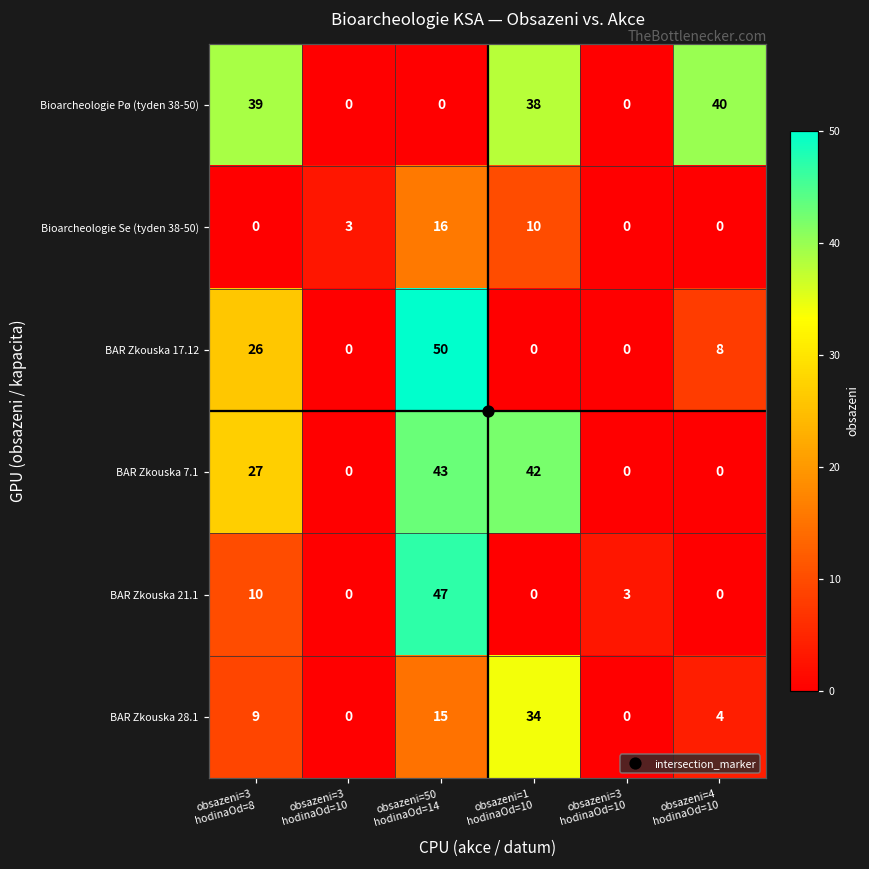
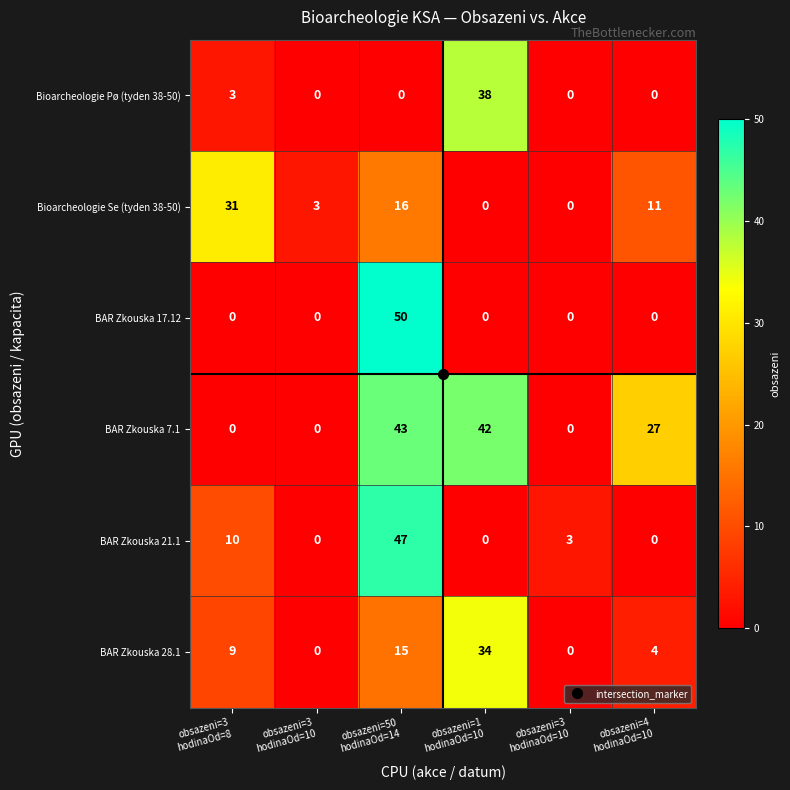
  {
    "Bioarcheologie Pø (tyden 38-50)": {
-     "obsazeni=3 hodinaOd=8": 39,
+     "obsazeni=3 hodinaOd=8": 3,
      "obsazeni=50 hodinaOd=14": 0,
      "obsazeni=1 hodinaOd=10": 38,
-     "obsazeni=4 hodinaOd=10": 40
+     "obsazeni=4 hodinaOd=10": 0
    },
    "Bioarcheologie Se (tyden 38-50)": {
-     "obsazeni=3 hodinaOd=8": 0,
+     "obsazeni=3 hodinaOd=8": 31,
      "obsazeni=50 hodinaOd=14": 16,
-     "obsazeni=1 hodinaOd=10": 10,
-     "obsazeni=4 hodinaOd=10": 0
+     "obsazeni=1 hodinaOd=10": 0,
+     "obsazeni=4 hodinaOd=10": 11
    },
    "BAR Zkouska 17.12": {
-     "obsazeni=3 hodinaOd=8": 26,
+     "obsazeni=3 hodinaOd=8": 0,
      "obsazeni=50 hodinaOd=14": 50,
      "obsazeni=1 hodinaOd=10": 0,
-     "obsazeni=4 hodinaOd=10": 8
+     "obsazeni=4 hodinaOd=10": 0
    },
    "BAR Zkouska 7.1": {
-     "obsazeni=3 hodinaOd=8": 27,
+     "obsazeni=3 hodinaOd=8": 0,
      "obsazeni=50 hodinaOd=14": 43,
      "obsazeni=1 hodinaOd=10": 42,
-     "obsazeni=4 hodinaOd=10": 0
+     "obsazeni=4 hodinaOd=10": 27
    },
    "BAR Zkouska 21.1": {
      "obsazeni=3 hodinaOd=8": 10,
      "obsazeni=50 hodinaOd=14": 47,
      "obsazeni=1 hodinaOd=10": 0,
      "obsazeni=4 hodinaOd=10": 0
    },
    "BAR Zkouska 28.1": {
      "obsazeni=3 hodinaOd=8": 9,
      "obsazeni=50 hodinaOd=14": 15,
      "obsazeni=1 hodinaOd=10": 34,
      "obsazeni=4 hodinaOd=10": 4
    }
  }
